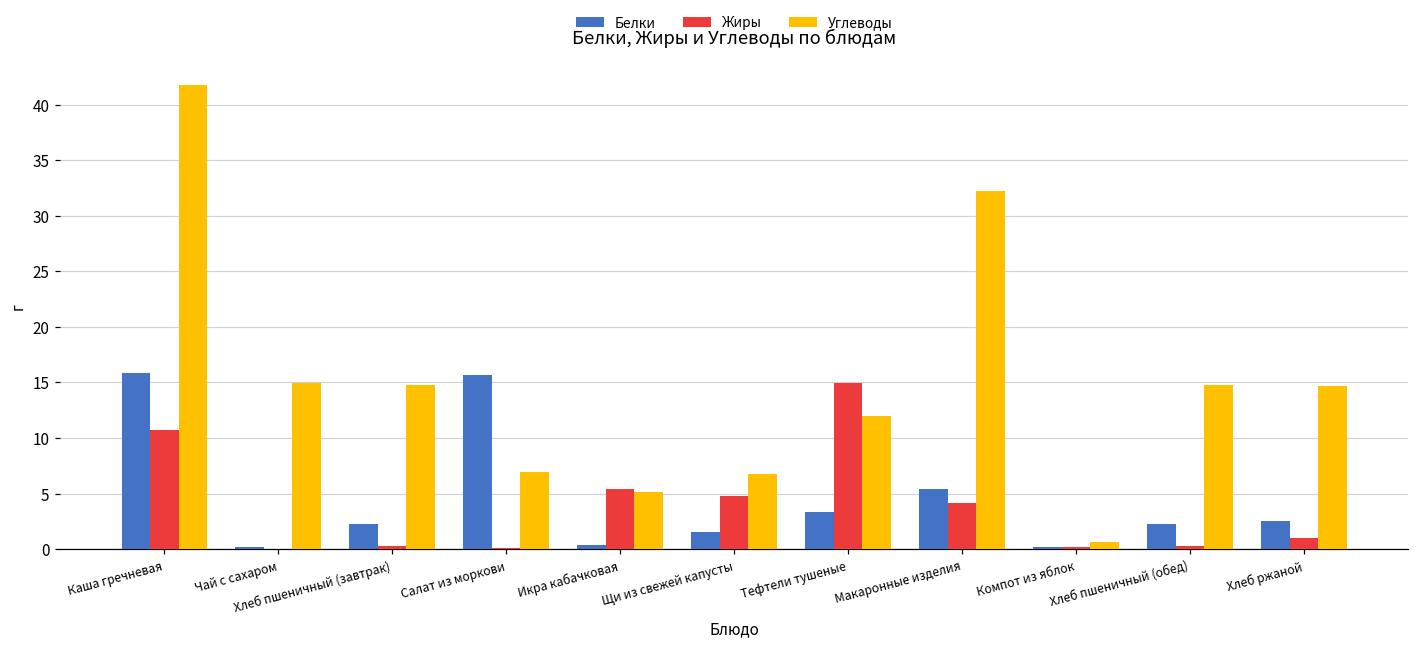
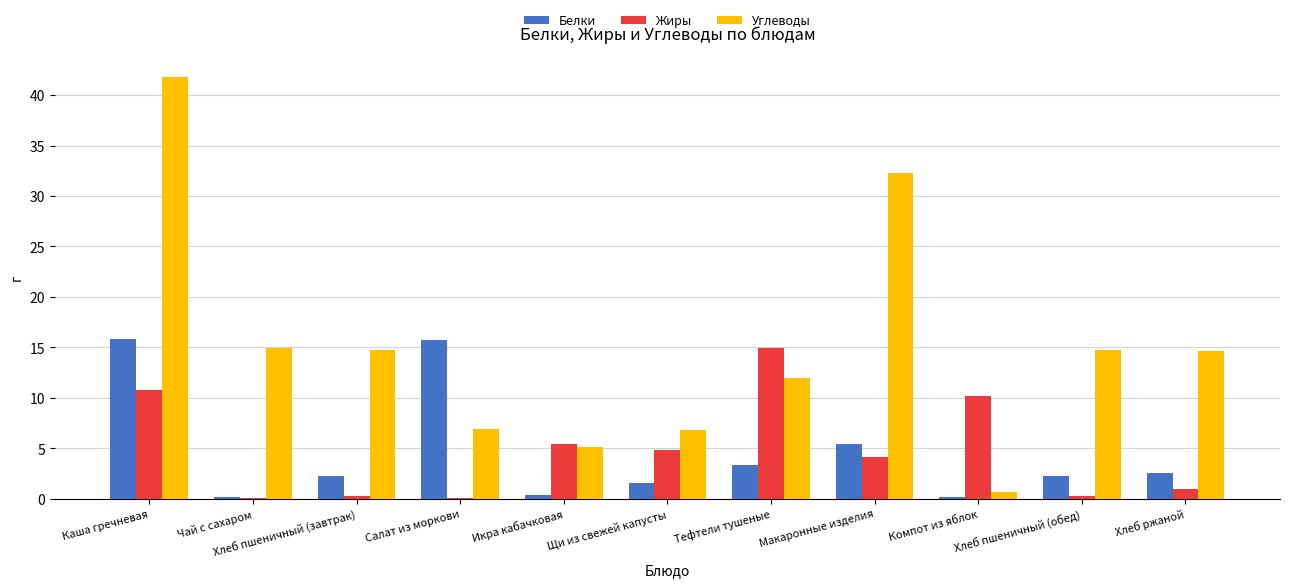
  {
    "Белки": {
      "Каша гречневая": 15.9,
      "Хлеб пшеничный (завтрак)": 2.3,
      "Салат из моркови": 15.7,
      "Икра кабачковая": 0.4,
      "Щи из свежей капусты": 1.5,
      "Тефтели тушеные": 3.3,
      "Макаронные изделия": 5.4,
      "Хлеб пшеничный (обед)": 2.3,
      "Хлеб ржаной": 2.6
    },
    "Жиры": {
      "Каша гречневая": 10.8,
      "Икра кабачковая": 5.4,
      "Щи из свежей капусты": 4.8,
      "Тефтели тушеные": 14.9,
      "Макаронные изделия": 4.1,
-     "Компот из яблок": 0.2,
+     "Компот из яблок": 10.2,
      "Хлеб ржаной": 1.0
    },
    "Углеводы": {
      "Каша гречневая": 41.8,
      "Чай с сахаром": 15.0,
      "Хлеб пшеничный (завтрак)": 14.8,
      "Салат из моркови": 7.0,
      "Икра кабачковая": 5.1,
      "Щи из свежей капусты": 6.8,
      "Тефтели тушеные": 12.0,
      "Макаронные изделия": 32.3,
      "Компот из яблок": 0.7,
      "Хлеб пшеничный (обед)": 14.8,
      "Хлеб ржаной": 14.6
    }
  }
